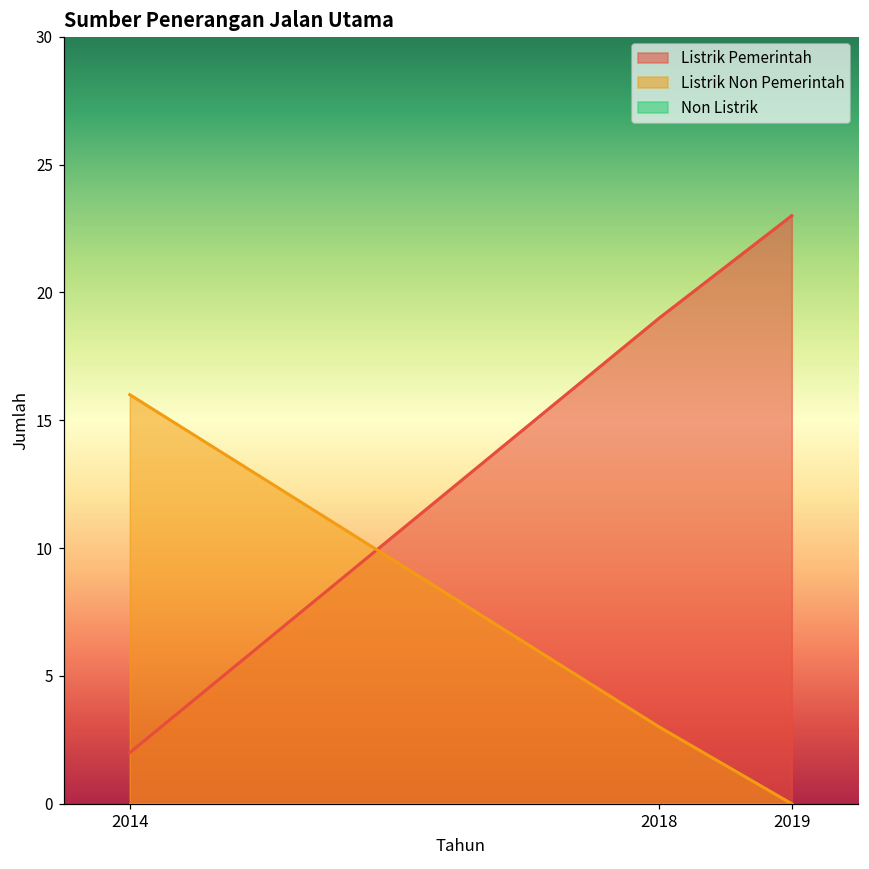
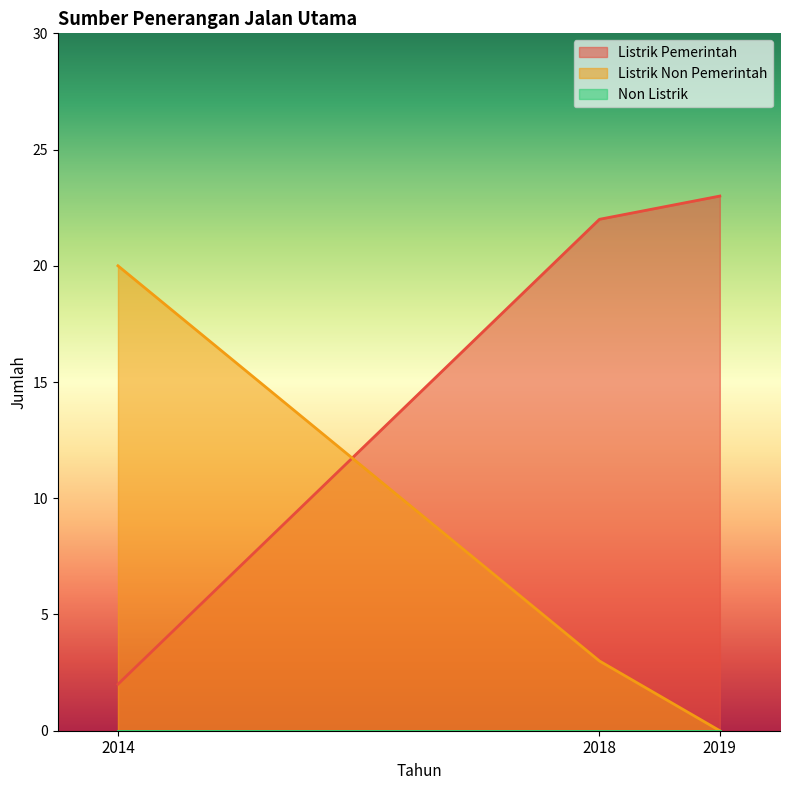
  {
    "Listrik Pemerintah": {
      "2014": 2,
-     "2018": 19,
+     "2018": 22,
      "2019": 23
    },
    "Listrik Non Pemerintah": {
-     "2014": 16,
+     "2014": 20,
      "2018": 3
    },
    "Non Listrik": {
      "2014": 0,
      "2018": 0
    }
  }
